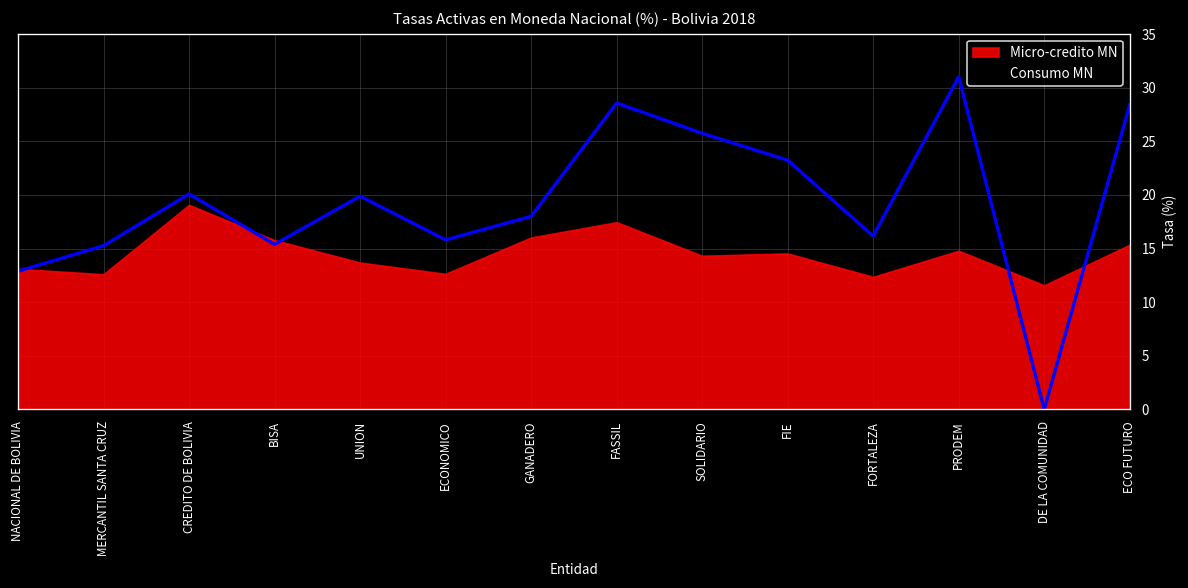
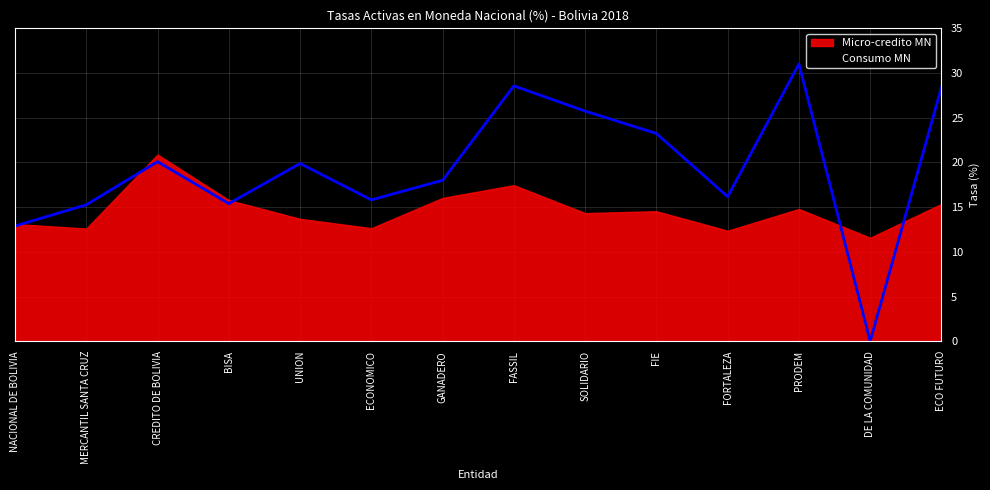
  {
    "Micro-credito MN": {
      "MERCANTIL SANTA CRUZ": 13,
-     "CREDITO DE BOLIVIA": 19,
+     "CREDITO DE BOLIVIA": 21,
      "BISA": 16,
      "UNION": 14,
      "ECONOMICO": 13,
      "GANADERO": 16,
      "FASSIL": 17,
      "SOLIDARIO": 14,
      "FIE": 15,
      "FORTALEZA": 12,
      "PRODEM": 15,
      "DE LA COMUNIDAD": 12,
      "ECO FUTURO": 15
    },
    "Consumo MN": {
      "MERCANTIL SANTA CRUZ": 15,
      "CREDITO DE BOLIVIA": 20,
      "BISA": 15,
      "UNION": 20,
      "ECONOMICO": 16,
      "GANADERO": 18,
      "FASSIL": 29,
      "SOLIDARIO": 26,
      "FIE": 23,
      "FORTALEZA": 16,
      "PRODEM": 31,
      "DE LA COMUNIDAD": 0,
      "ECO FUTURO": 28
    }
  }
